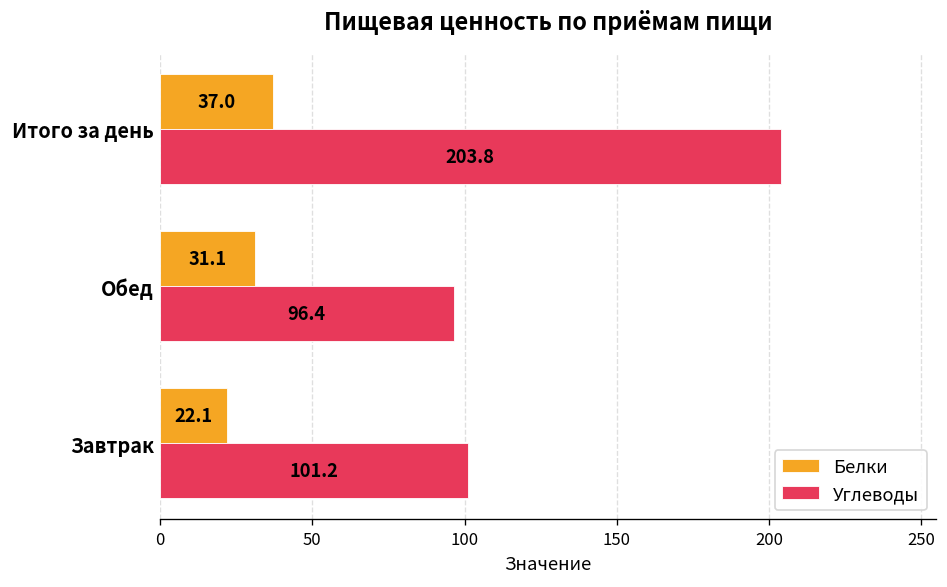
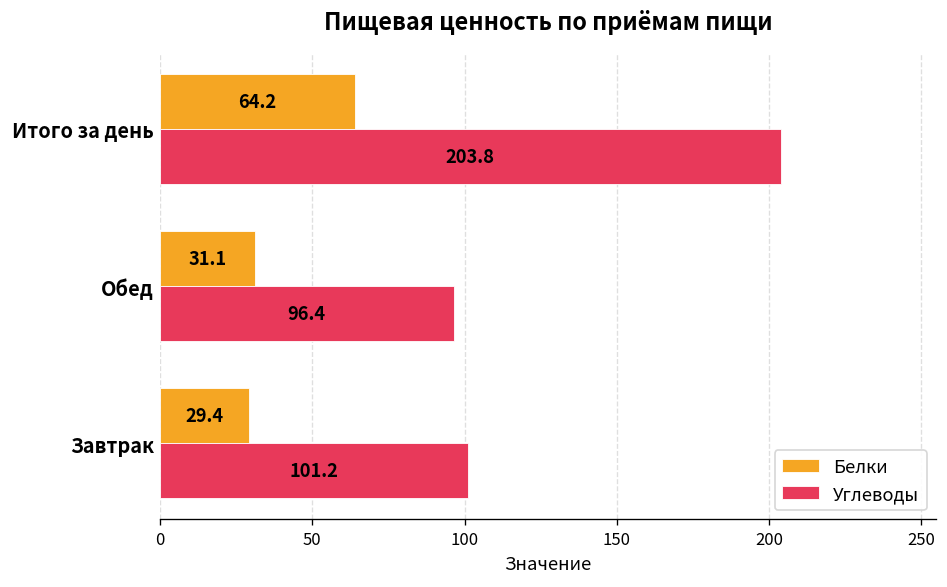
  {
    "Белки": {
-     "Итого за день": 37.0,
+     "Итого за день": 64.2,
      "Обед": 31.1,
-     "Завтрак": 22.1
+     "Завтрак": 29.4
    },
    "Углеводы": {
      "Итого за день": 203.8,
      "Обед": 96.4,
      "Завтрак": 101.2
    }
  }
